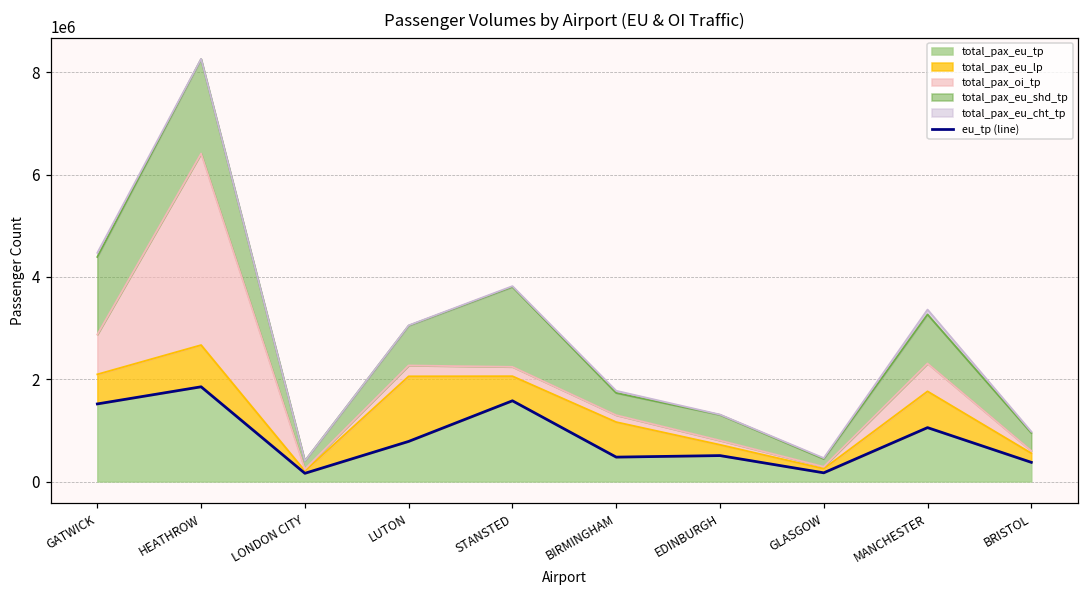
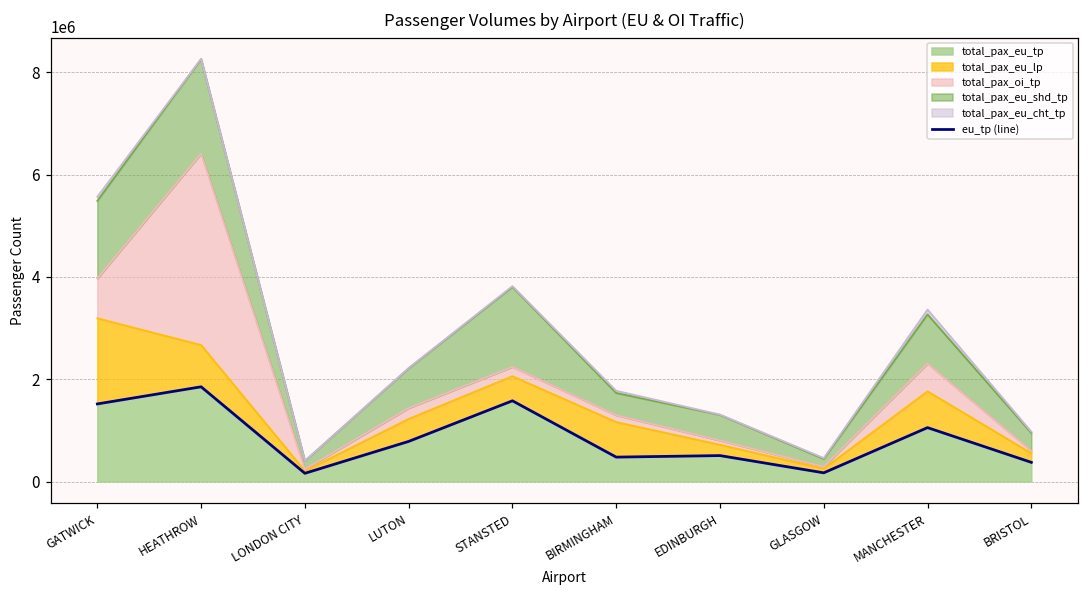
  {
    "total_pax_eu_lp": {
-     "GATWICK": 600000,
+     "GATWICK": 1700000,
      "HEATHROW": 800000,
-     "LUTON": 1300000,
+     "LUTON": 400000,
      "STANSTED": 500000,
      "BIRMINGHAM": 700000,
      "EDINBURGH": 200000,
      "MANCHESTER": 700000
    }
  }
